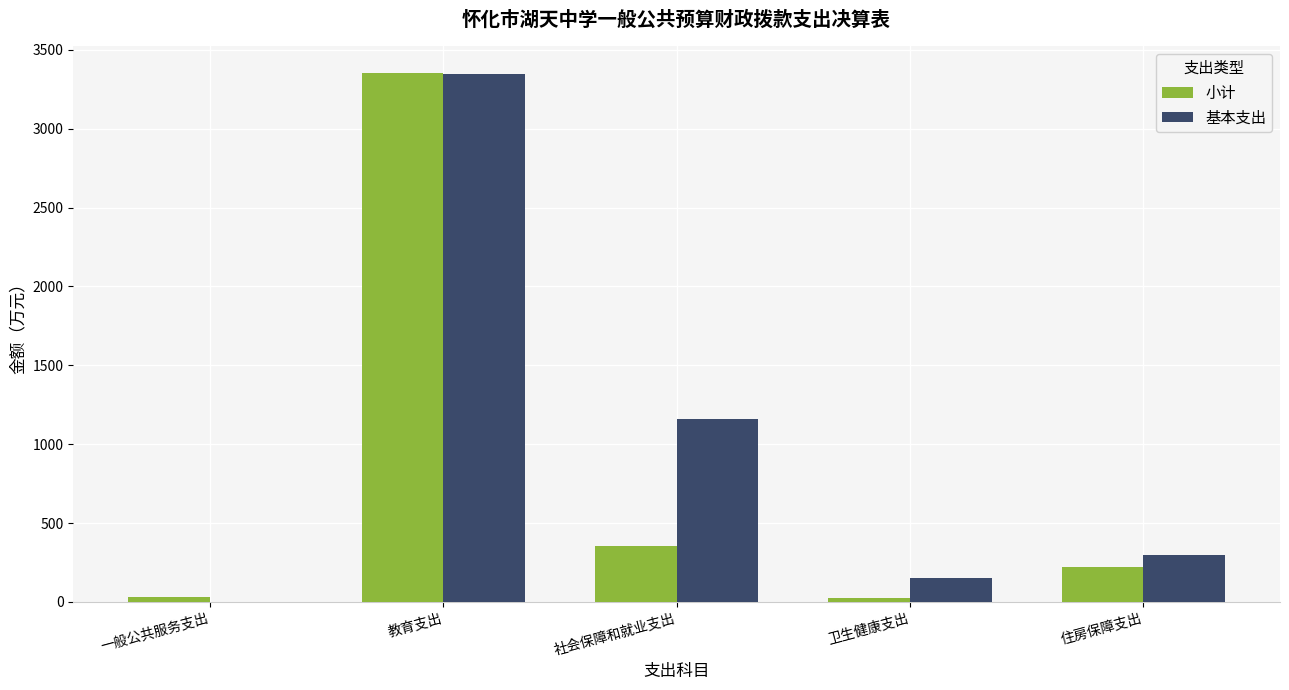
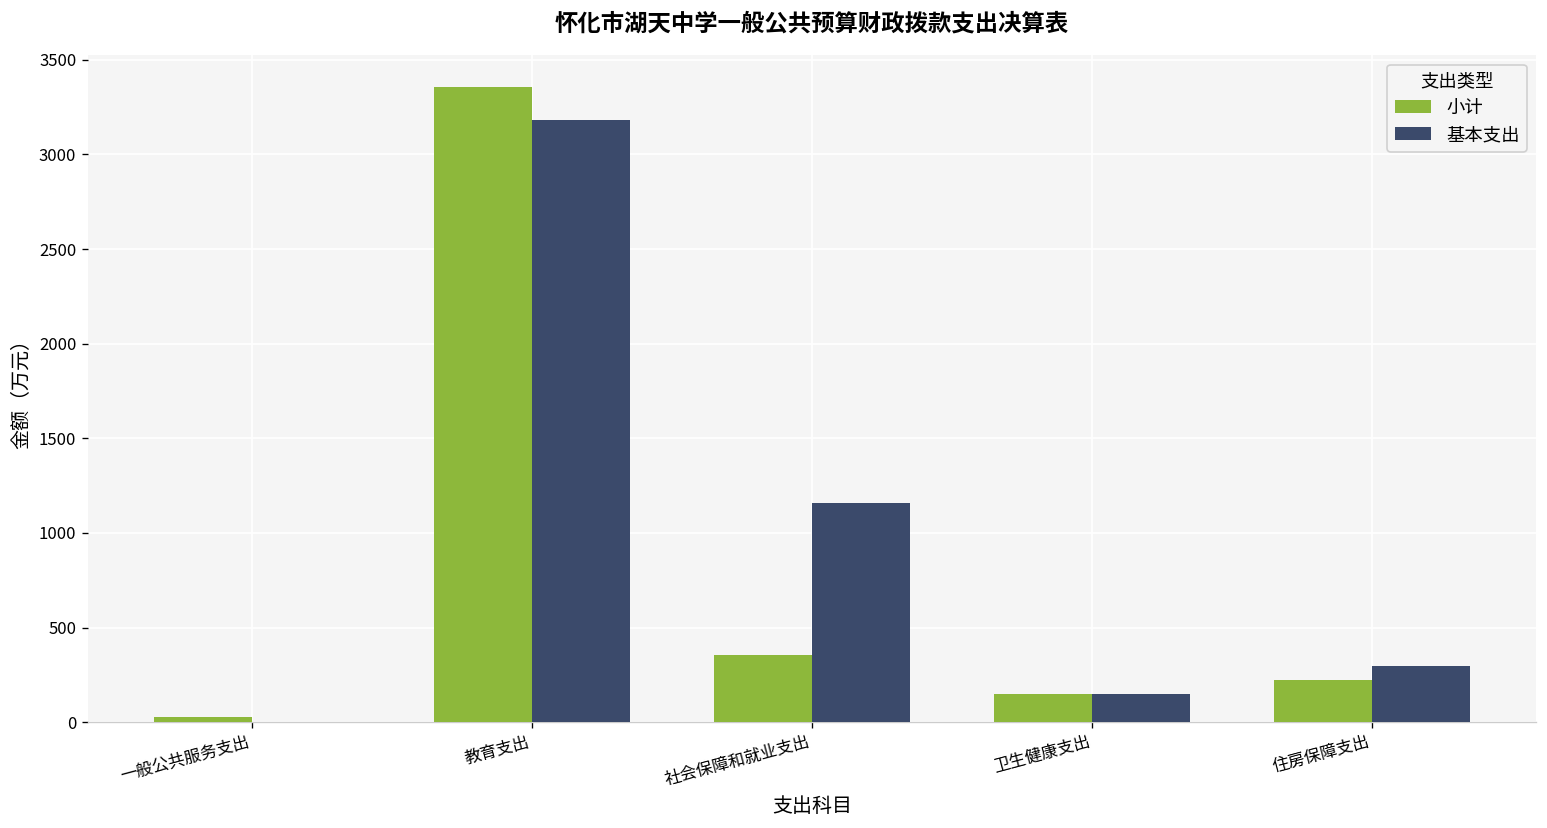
  {
    "小计": {
      "一般公共服务支出": 30,
      "教育支出": 3360,
      "社会保障和就业支出": 350,
-     "卫生健康支出": 30,
+     "卫生健康支出": 150,
      "住房保障支出": 220
    },
    "基本支出": {
      "一般公共服务支出": 0,
-     "教育支出": 3350,
+     "教育支出": 3180,
      "社会保障和就业支出": 1160,
      "卫生健康支出": 150,
      "住房保障支出": 300
    }
  }
